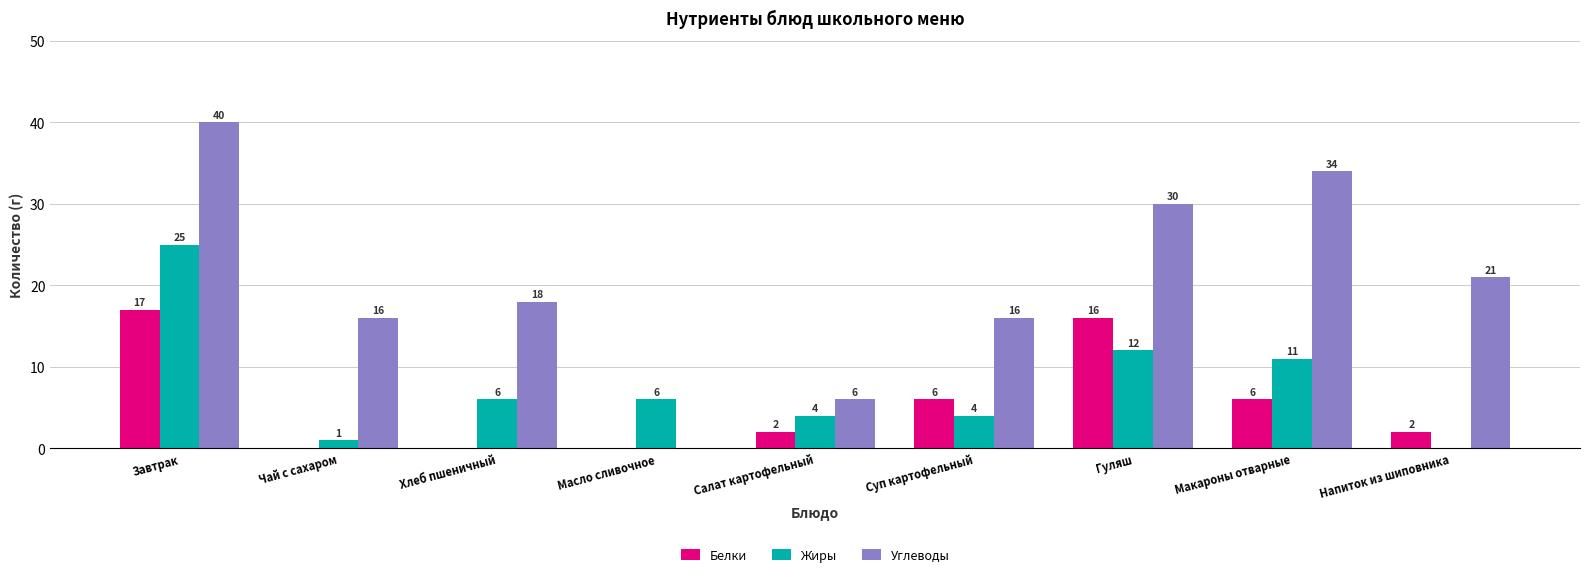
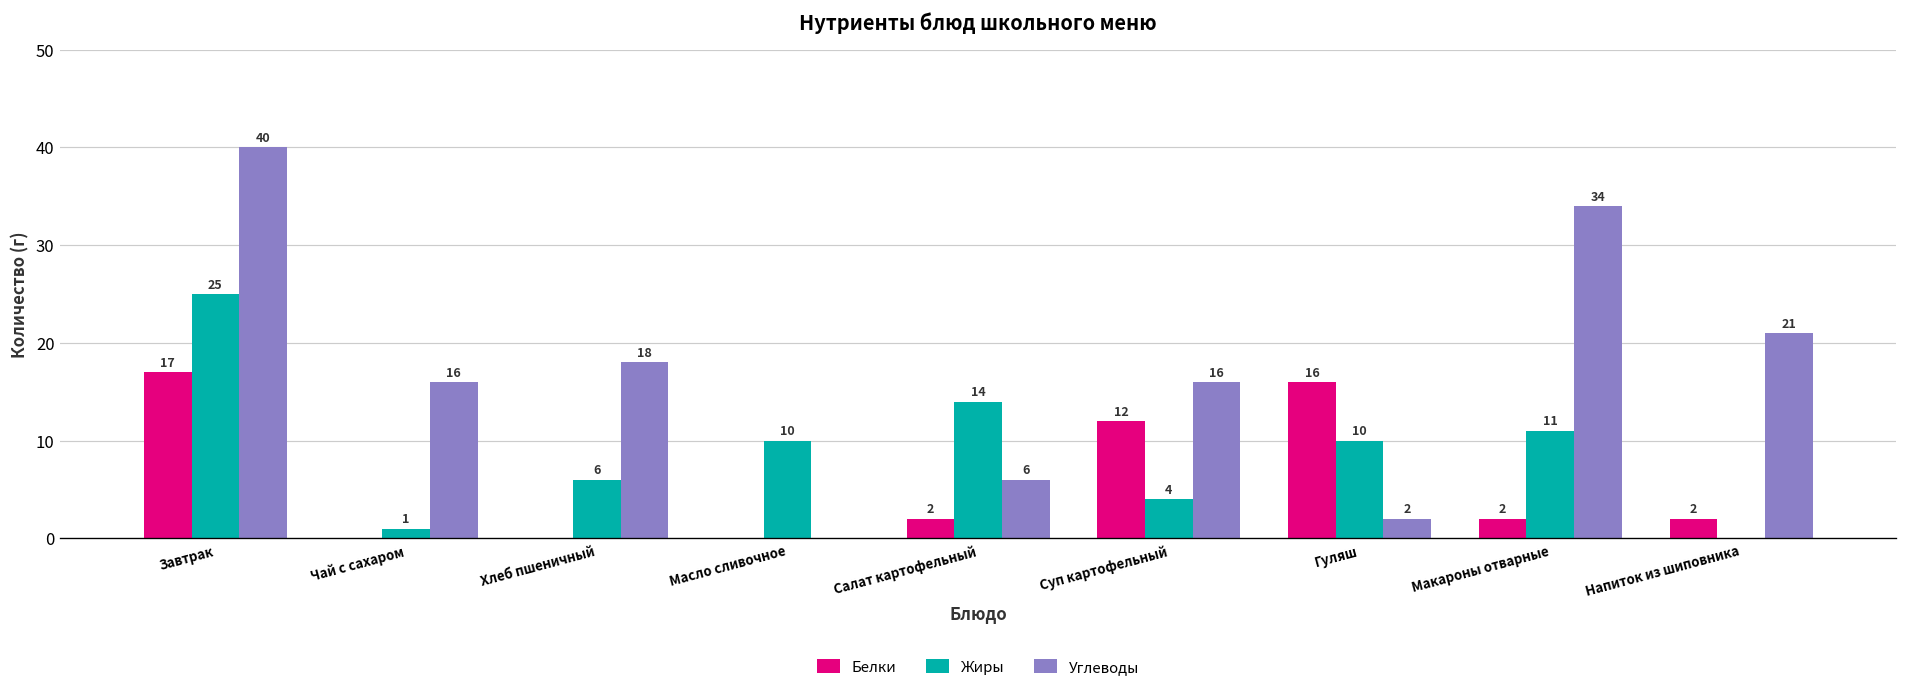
  {
    "Белки": {
      "Завтрак": 17,
      "Салат картофельный": 2,
-     "Суп картофельный": 6,
+     "Суп картофельный": 12,
      "Гуляш": 16,
-     "Макароны отварные": 6,
+     "Макароны отварные": 2,
      "Напиток из шиповника": 2
    },
    "Жиры": {
      "Завтрак": 25,
      "Чай с сахаром": 1,
      "Хлеб пшеничный": 6,
-     "Масло сливочное": 6,
-     "Салат картофельный": 4,
+     "Масло сливочное": 10,
+     "Салат картофельный": 14,
      "Суп картофельный": 4,
-     "Гуляш": 12,
+     "Гуляш": 10,
      "Макароны отварные": 11
    },
    "Углеводы": {
      "Завтрак": 40,
      "Чай с сахаром": 16,
      "Хлеб пшеничный": 18,
      "Салат картофельный": 6,
      "Суп картофельный": 16,
-     "Гуляш": 30,
+     "Гуляш": 2,
      "Макароны отварные": 34,
      "Напиток из шиповника": 21
    }
  }
